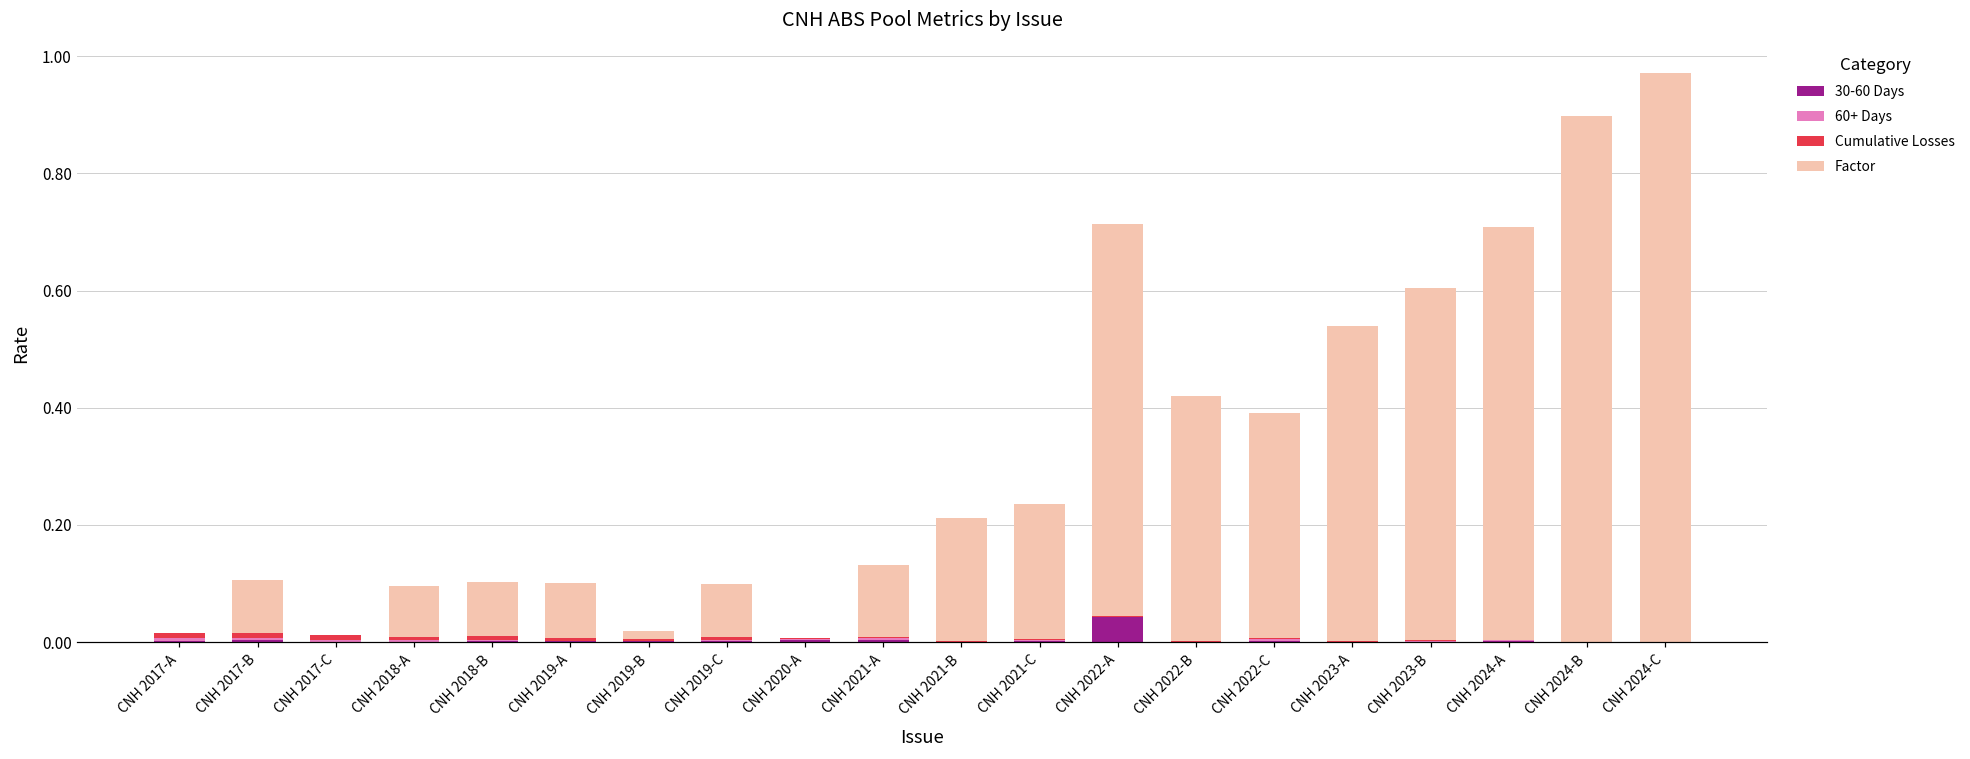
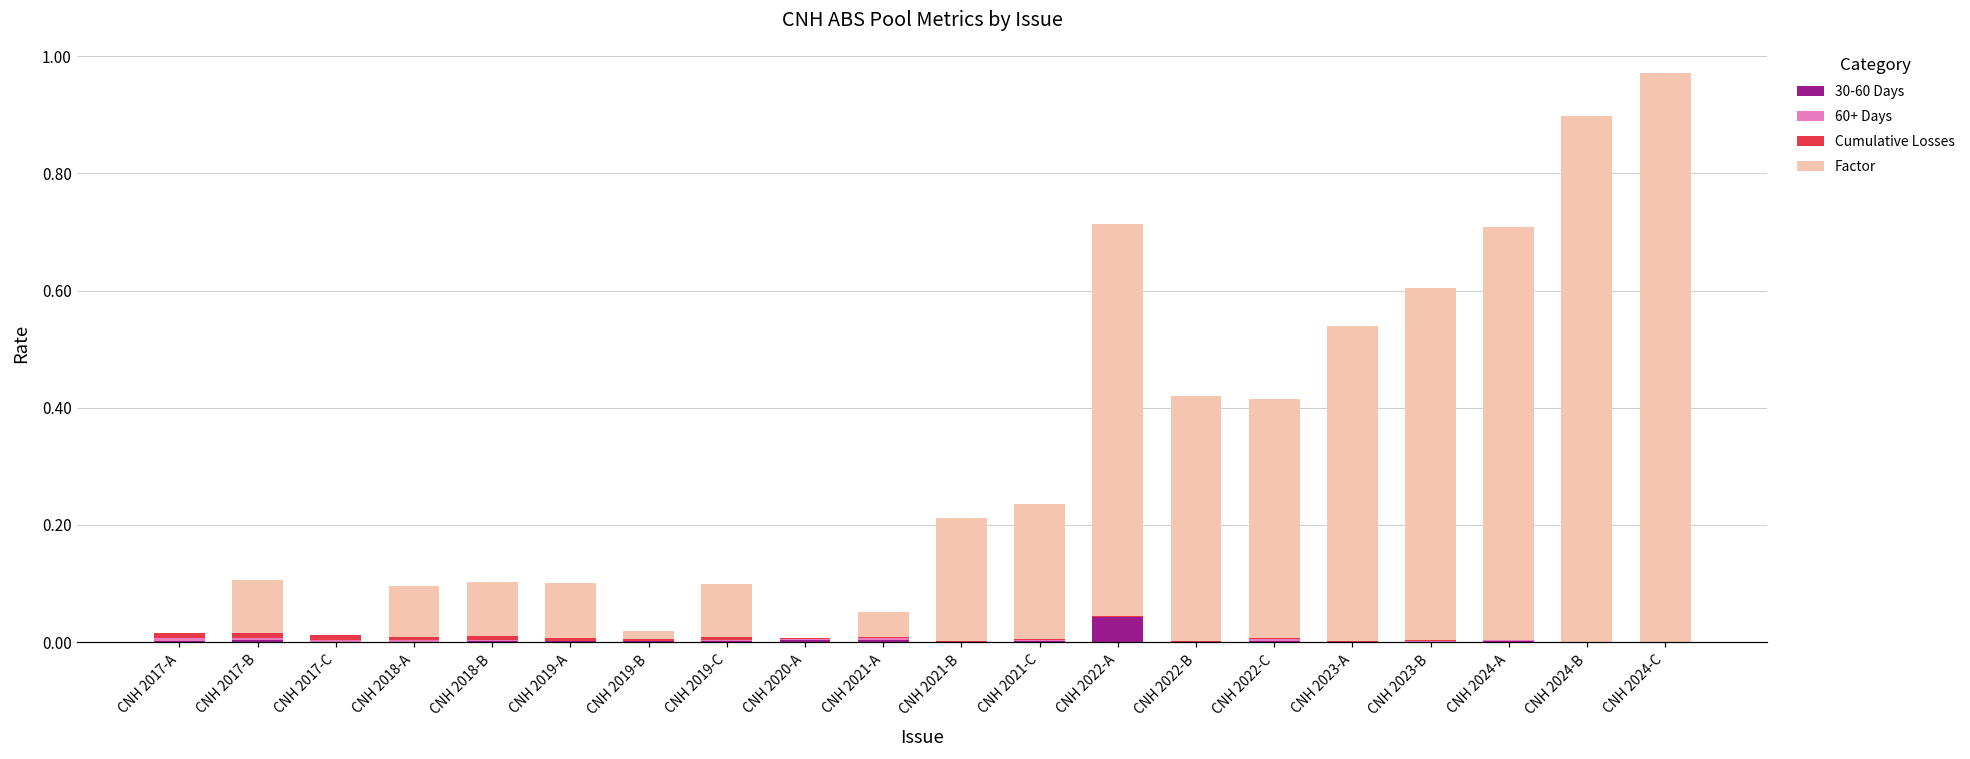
  {
    "30-60 Days": {
      "CNH 2022-A": 0.04
    },
    "60+ Days": {
      "CNH 2017-A": 0.01
    },
    "Cumulative Losses": {
      "CNH 2017-A": 0.01,
      "CNH 2017-B": 0.01,
      "CNH 2017-C": 0.01,
      "CNH 2018-B": 0.01,
      "CNH 2019-A": 0.01,
      "CNH 2019-C": 0.01,
      "CNH 2024-C": 0.00
    },
    "Factor": {
      "CNH 2017-A": 0.00,
      "CNH 2017-B": 0.09,
      "CNH 2017-C": 0.00,
      "CNH 2018-A": 0.09,
      "CNH 2018-B": 0.09,
      "CNH 2019-A": 0.09,
      "CNH 2019-B": 0.01,
      "CNH 2019-C": 0.09,
      "CNH 2020-A": 0.00,
-     "CNH 2021-A": 0.12,
+     "CNH 2021-A": 0.04,
      "CNH 2021-B": 0.21,
      "CNH 2021-C": 0.23,
      "CNH 2022-A": 0.67,
      "CNH 2022-B": 0.42,
-     "CNH 2022-C": 0.38,
+     "CNH 2022-C": 0.41,
      "CNH 2023-A": 0.54,
      "CNH 2023-B": 0.60,
      "CNH 2024-A": 0.70,
      "CNH 2024-B": 0.90,
      "CNH 2024-C": 0.97
    }
  }
